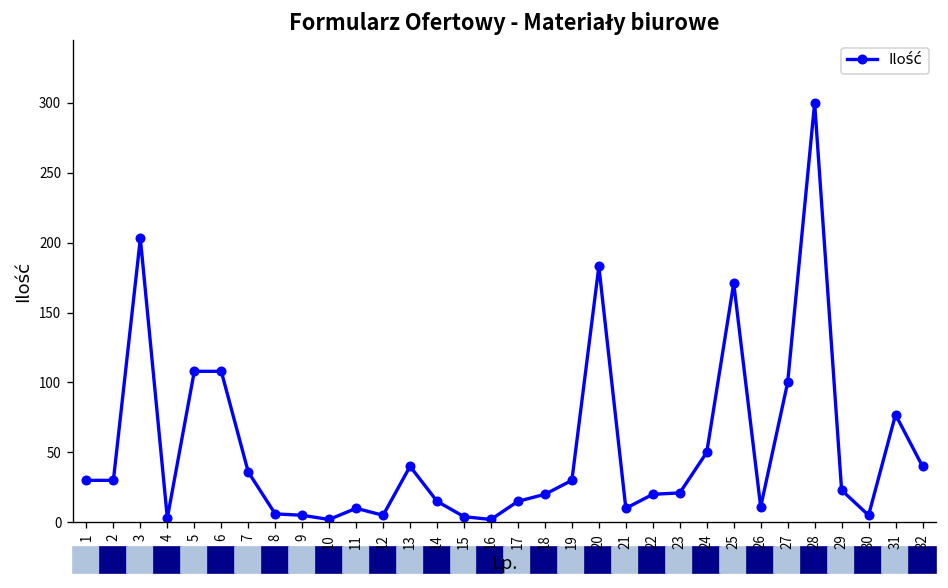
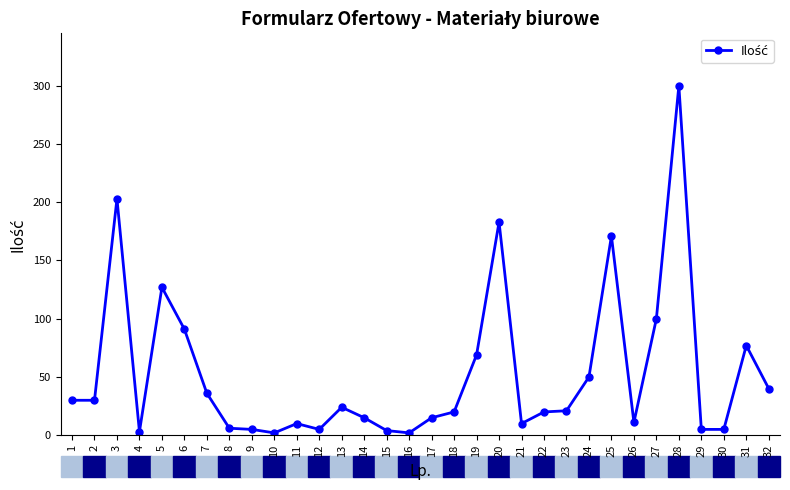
  {
    "1": 30,
    "2": 30,
    "3": 203,
    "4": 3,
-   "5": 108,
-   "6": 108,
+   "5": 127,
+   "6": 91,
    "7": 36,
    "8": 6,
    "9": 5,
    "10": 2,
    "11": 10,
    "12": 5,
-   "13": 40,
+   "13": 24,
    "14": 15,
    "15": 4,
    "16": 2,
    "17": 15,
    "18": 20,
-   "19": 30,
+   "19": 69,
    "20": 183,
    "21": 10,
    "22": 20,
    "23": 21,
    "24": 50,
    "25": 171,
    "26": 11,
    "27": 100,
    "28": 300,
-   "29": 23,
+   "29": 5,
    "30": 5,
    "31": 77,
    "32": 40
  }
